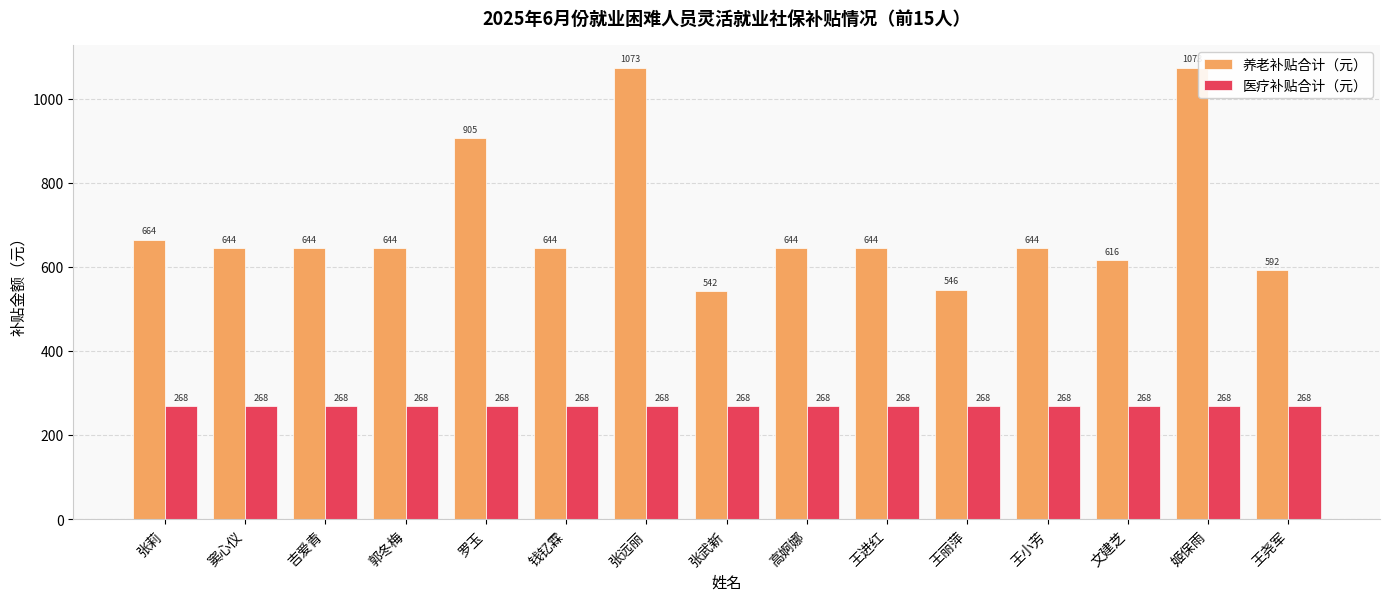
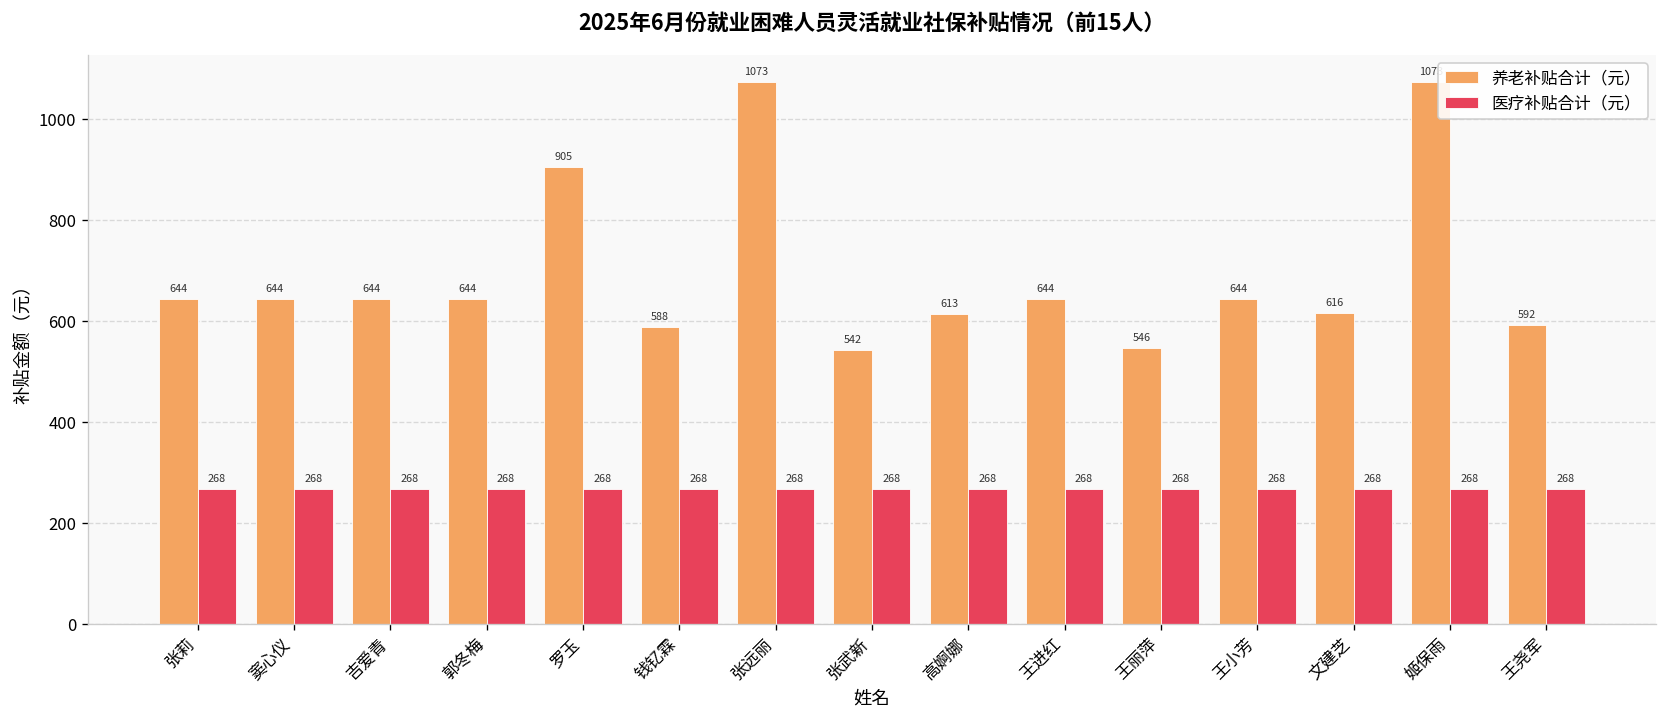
  {
    "养老补贴合计（元）": {
-     "张莉": 664,
+     "张莉": 644,
      "窦心仪": 644,
      "吉爱青": 644,
      "郭冬梅": 644,
      "罗玉": 905,
-     "钱钇霖": 644,
+     "钱钇霖": 588,
      "张远丽": 1073,
      "张武新": 542,
-     "高婀娜": 644,
+     "高婀娜": 613,
      "王进红": 644,
      "王丽萍": 546,
      "王小芳": 644,
      "文建芝": 616,
      "王尧军": 592
    },
    "医疗补贴合计（元）": {
      "张莉": 268,
      "窦心仪": 268,
      "吉爱青": 268,
      "郭冬梅": 268,
      "罗玉": 268,
      "钱钇霖": 268,
      "张远丽": 268,
      "张武新": 268,
      "高婀娜": 268,
      "王进红": 268,
      "王丽萍": 268,
      "王小芳": 268,
      "文建芝": 268,
      "姬保雨": 268,
      "王尧军": 268
    }
  }
